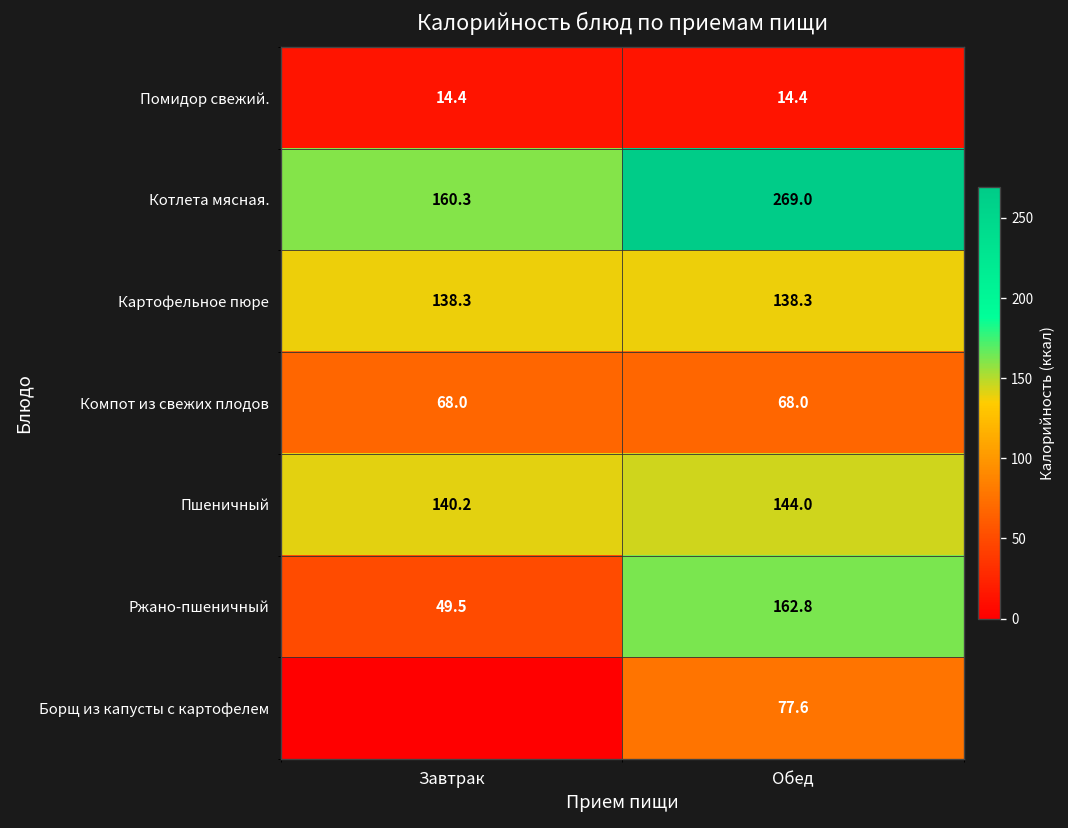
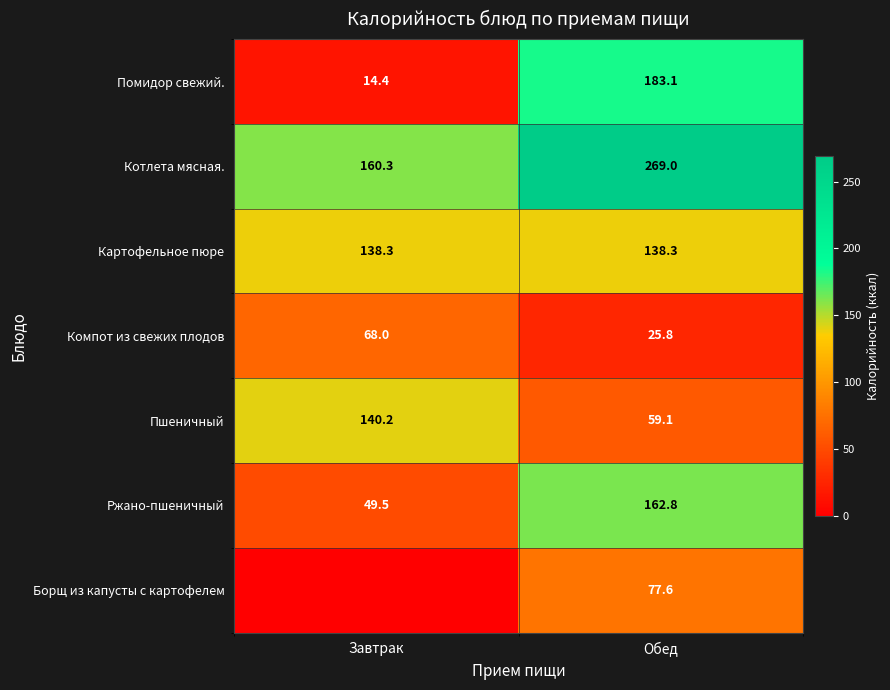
  {
    "Помидор свежий.": {
      "Завтрак": 14.4,
-     "Обед": 14.4
+     "Обед": 183.1
    },
    "Котлета мясная.": {
      "Завтрак": 160.3,
      "Обед": 269.0
    },
    "Картофельное пюре": {
      "Завтрак": 138.3,
      "Обед": 138.3
    },
    "Компот из свежих плодов": {
      "Завтрак": 68.0,
-     "Обед": 68.0
+     "Обед": 25.8
    },
    "Пшеничный": {
      "Завтрак": 140.2,
-     "Обед": 144.0
+     "Обед": 59.1
    },
    "Ржано-пшеничный": {
      "Завтрак": 49.5,
      "Обед": 162.8
    },
    "Борщ из капусты с картофелем": {
      "Обед": 77.6
    }
  }
